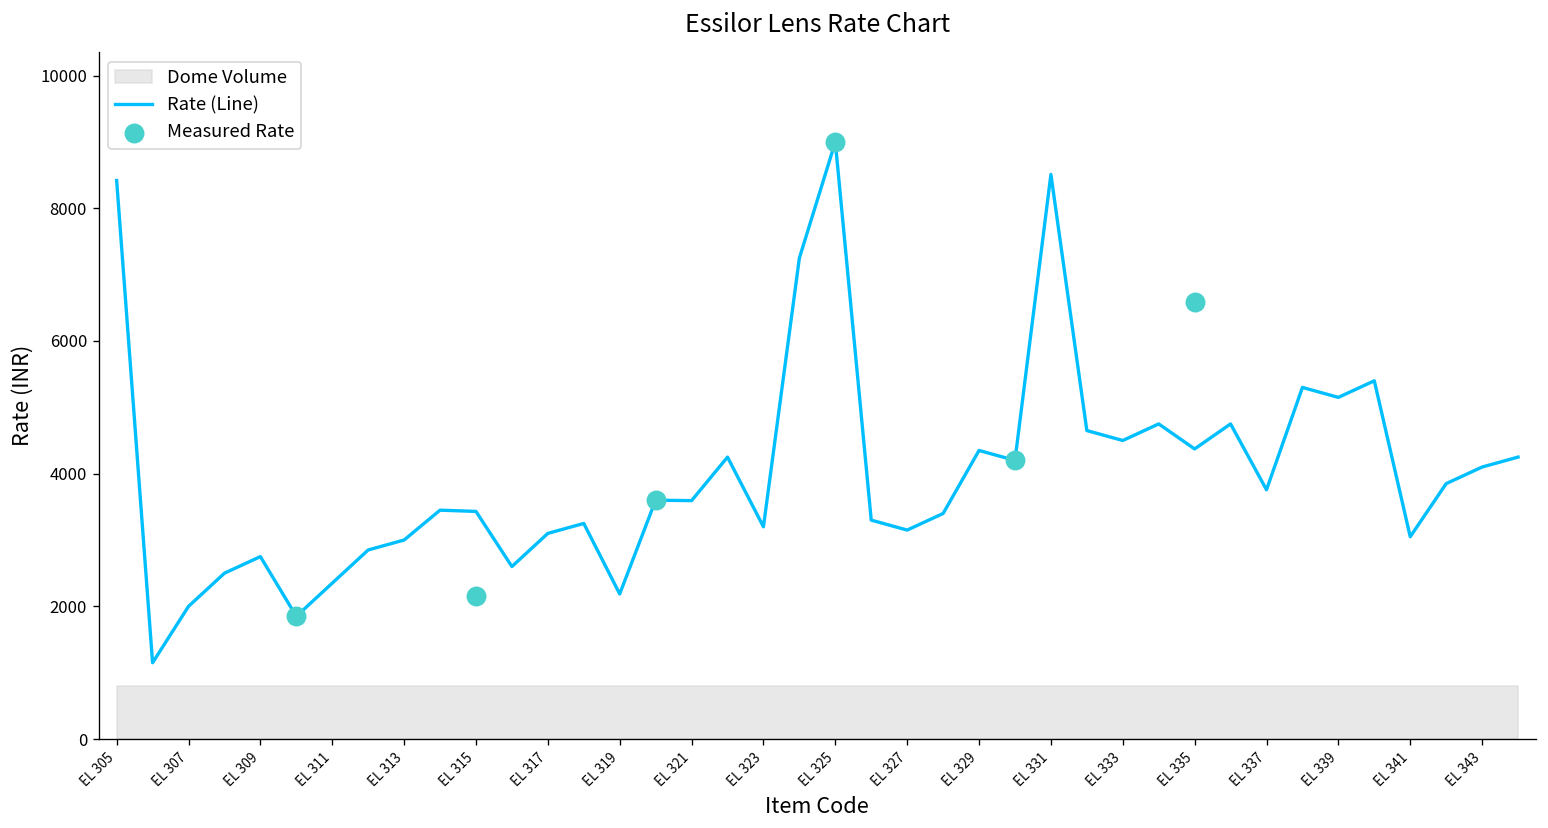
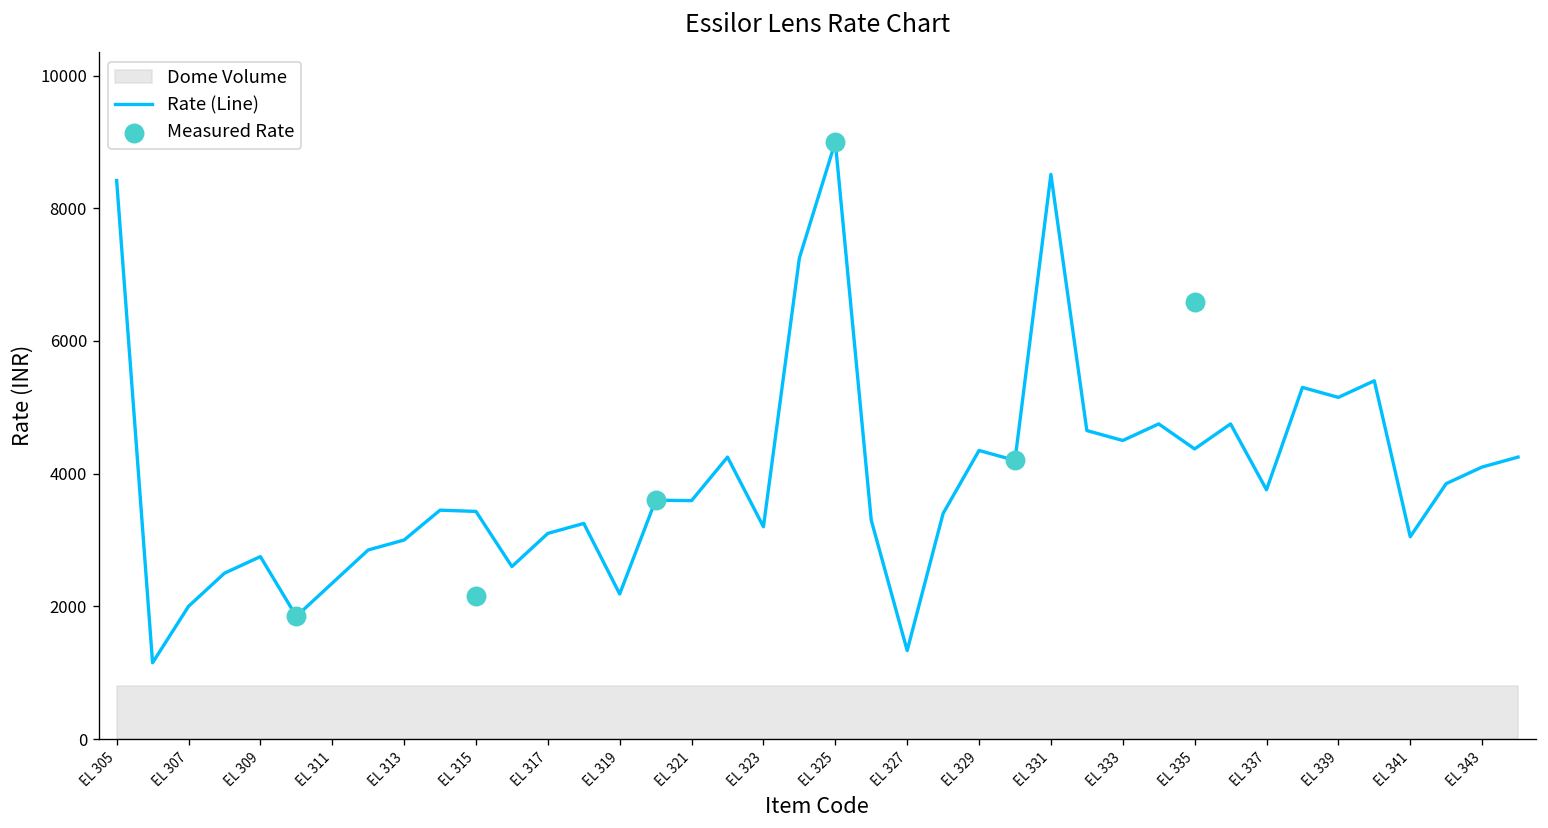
  {
    "Rate (Line)": {
      "EL 305": 8400,
      "EL 307": 2000,
      "EL 309": 2800,
      "EL 311": 2400,
      "EL 313": 3000,
      "EL 315": 3400,
      "EL 317": 3100,
      "EL 319": 2200,
      "EL 321": 3600,
      "EL 323": 3200,
-     "EL 327": 3200,
+     "EL 327": 1300,
      "EL 329": 4400,
      "EL 331": 8500,
      "EL 333": 4500,
      "EL 335": 4400,
      "EL 337": 3800,
      "EL 339": 5200,
      "EL 341": 3100,
      "EL 343": 4100
    },
    "Dome Volume": {
      "EL 305": 800,
      "EL 307": 800,
      "EL 309": 800,
      "EL 311": 800,
      "EL 313": 800,
      "EL 315": 800,
      "EL 317": 800,
      "EL 319": 800,
      "EL 321": 800,
      "EL 323": 800,
      "EL 325": 800,
      "EL 327": 800,
      "EL 329": 800,
      "EL 331": 800,
      "EL 333": 800,
      "EL 335": 800,
      "EL 337": 800,
      "EL 339": 800,
      "EL 341": 800,
      "EL 343": 800
    }
  }
